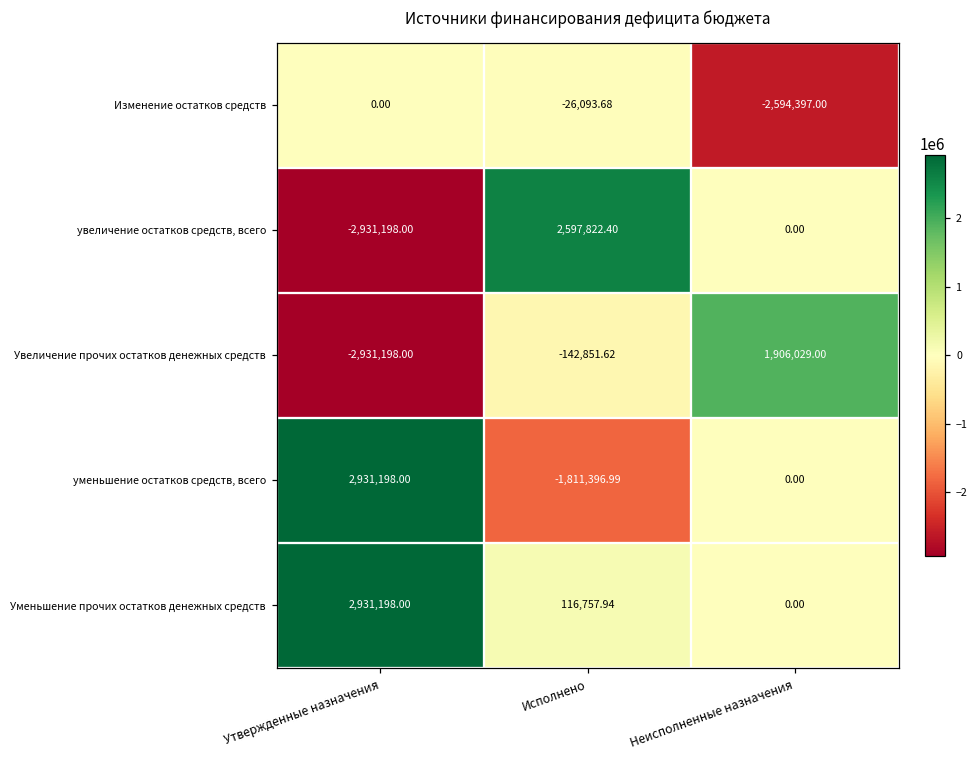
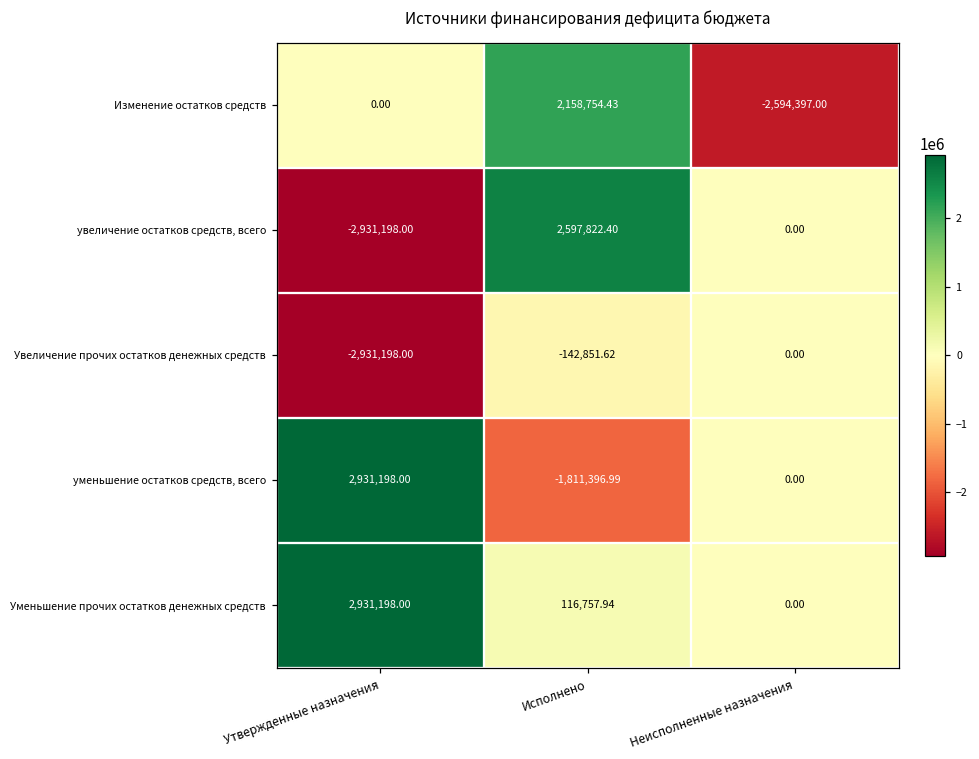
  {
    "Изменение остатков средств": {
      "Утвержденные назначения": "0.00",
-     "Исполнено": "-26,093.68",
+     "Исполнено": "2,158,754.43",
      "Неисполненные назначения": "-2,594,397.00"
    },
    "увеличение остатков средств, всего": {
      "Утвержденные назначения": "-2,931,198.00",
      "Исполнено": "2,597,822.40",
      "Неисполненные назначения": "0.00"
    },
    "Увеличение прочих остатков денежных средств": {
      "Утвержденные назначения": "-2,931,198.00",
      "Исполнено": "-142,851.62",
-     "Неисполненные назначения": "1,906,029.00"
+     "Неисполненные назначения": "0.00"
    },
    "уменьшение остатков средств, всего": {
      "Утвержденные назначения": "2,931,198.00",
      "Исполнено": "-1,811,396.99",
      "Неисполненные назначения": "0.00"
    },
    "Уменьшение прочих остатков денежных средств": {
      "Утвержденные назначения": "2,931,198.00",
      "Исполнено": "116,757.94",
      "Неисполненные назначения": "0.00"
    }
  }
